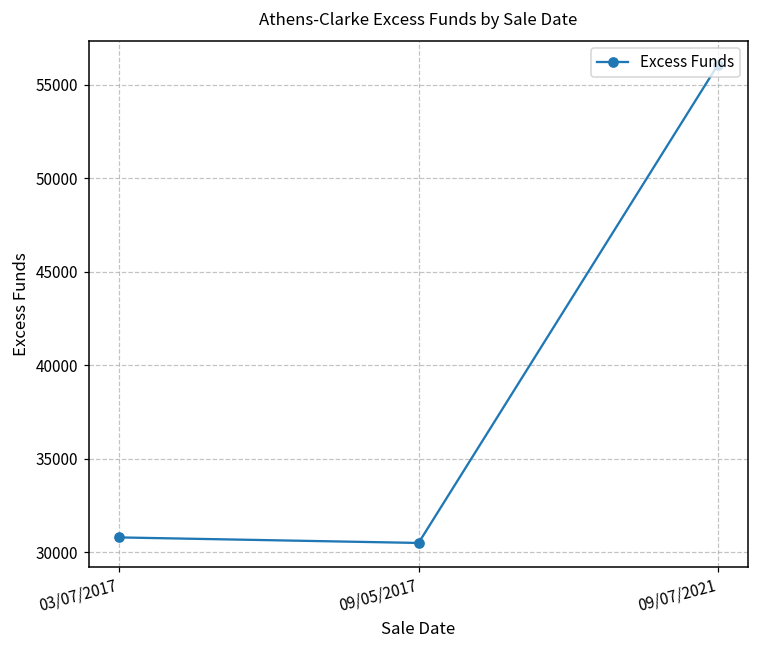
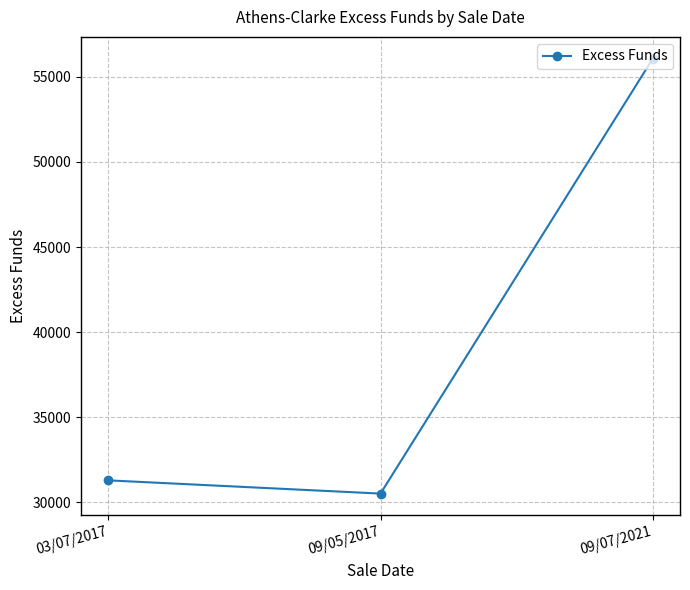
  {
-   "03/07/2017": 30800,
+   "03/07/2017": 31300,
    "09/05/2017": 30500
  }
